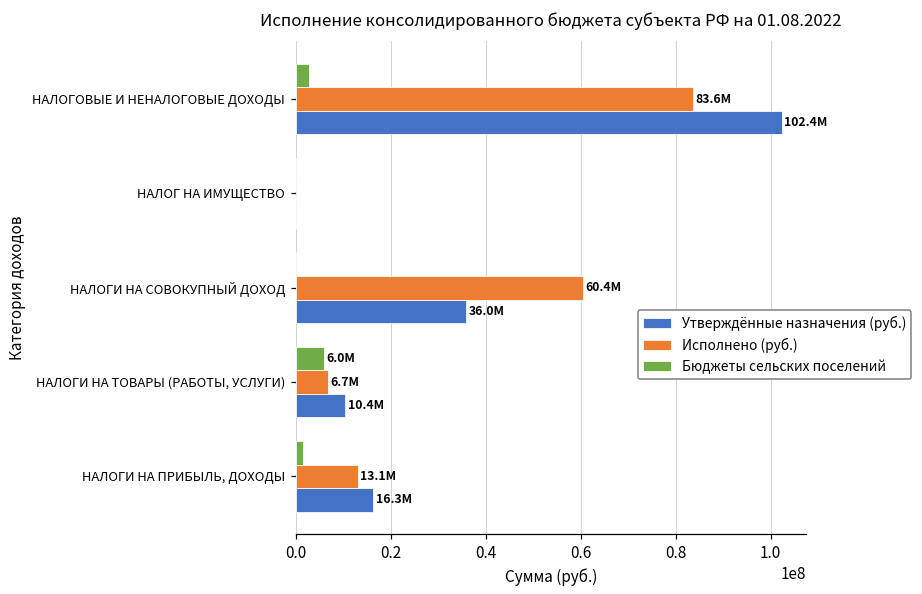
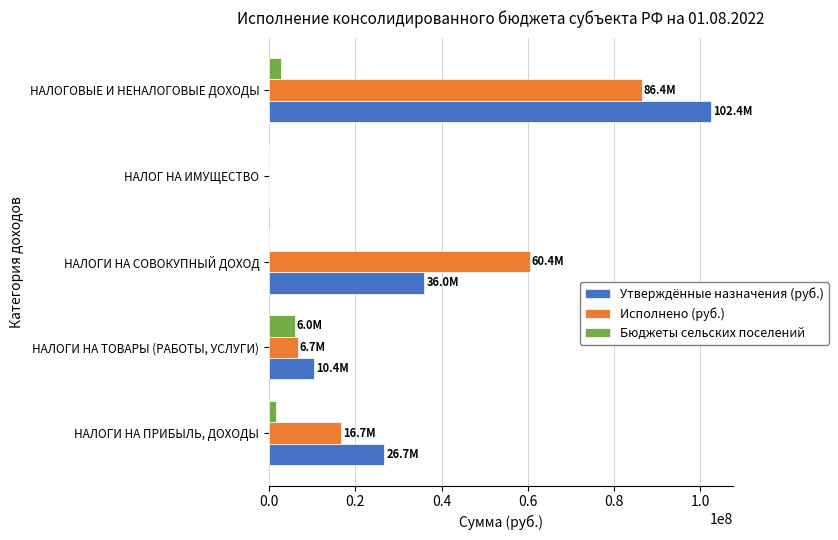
  {
    "Утверждённые назначения (руб.)": {
      "НАЛОГОВЫЕ И НЕНАЛОГОВЫЕ ДОХОДЫ": "102.4M",
      "НАЛОГИ НА СОВОКУПНЫЙ ДОХОД": "36.0M",
      "НАЛОГИ НА ТОВАРЫ (РАБОТЫ, УСЛУГИ)": "10.4M",
-     "НАЛОГИ НА ПРИБЫЛЬ, ДОХОДЫ": "16.3M"
+     "НАЛОГИ НА ПРИБЫЛЬ, ДОХОДЫ": "26.7M"
    },
    "Исполнено (руб.)": {
-     "НАЛОГОВЫЕ И НЕНАЛОГОВЫЕ ДОХОДЫ": "83.6M",
+     "НАЛОГОВЫЕ И НЕНАЛОГОВЫЕ ДОХОДЫ": "86.4M",
      "НАЛОГИ НА СОВОКУПНЫЙ ДОХОД": "60.4M",
      "НАЛОГИ НА ТОВАРЫ (РАБОТЫ, УСЛУГИ)": "6.7M",
-     "НАЛОГИ НА ПРИБЫЛЬ, ДОХОДЫ": "13.1M"
+     "НАЛОГИ НА ПРИБЫЛЬ, ДОХОДЫ": "16.7M"
    },
    "Бюджеты сельских поселений": {
      "НАЛОГИ НА ТОВАРЫ (РАБОТЫ, УСЛУГИ)": "6.0M"
    }
  }
